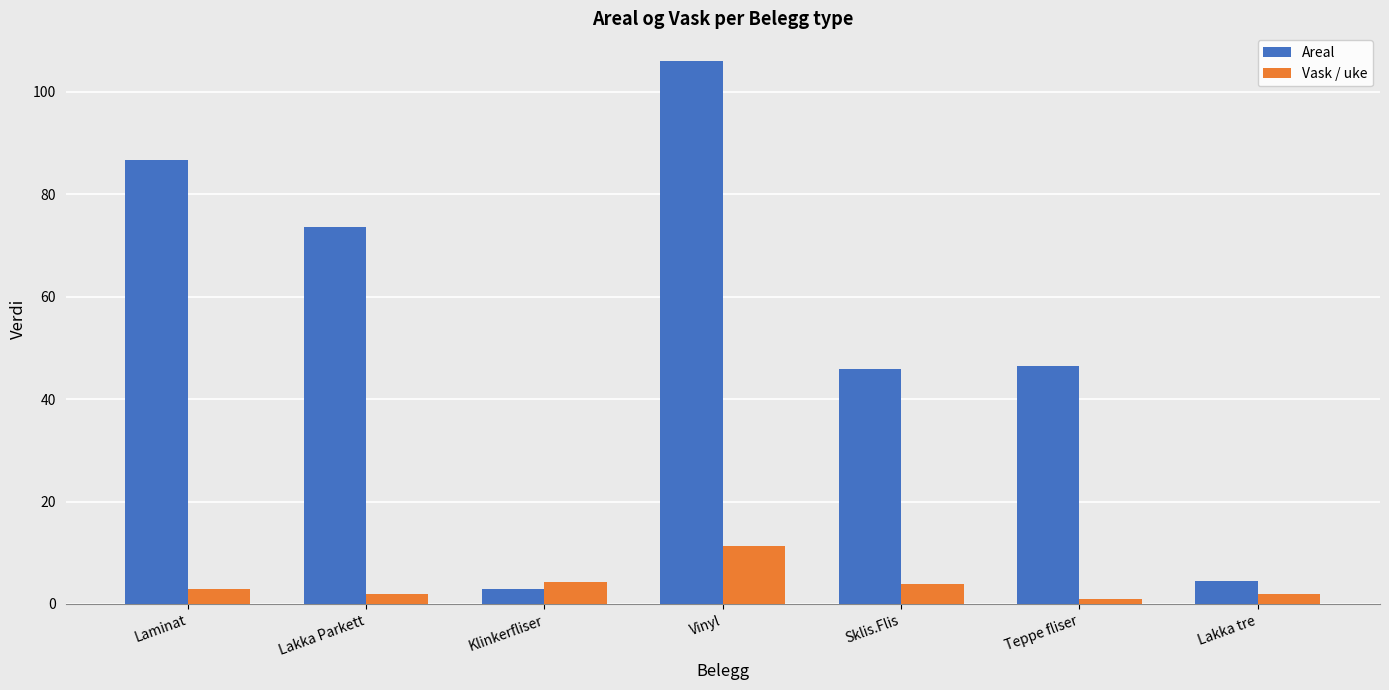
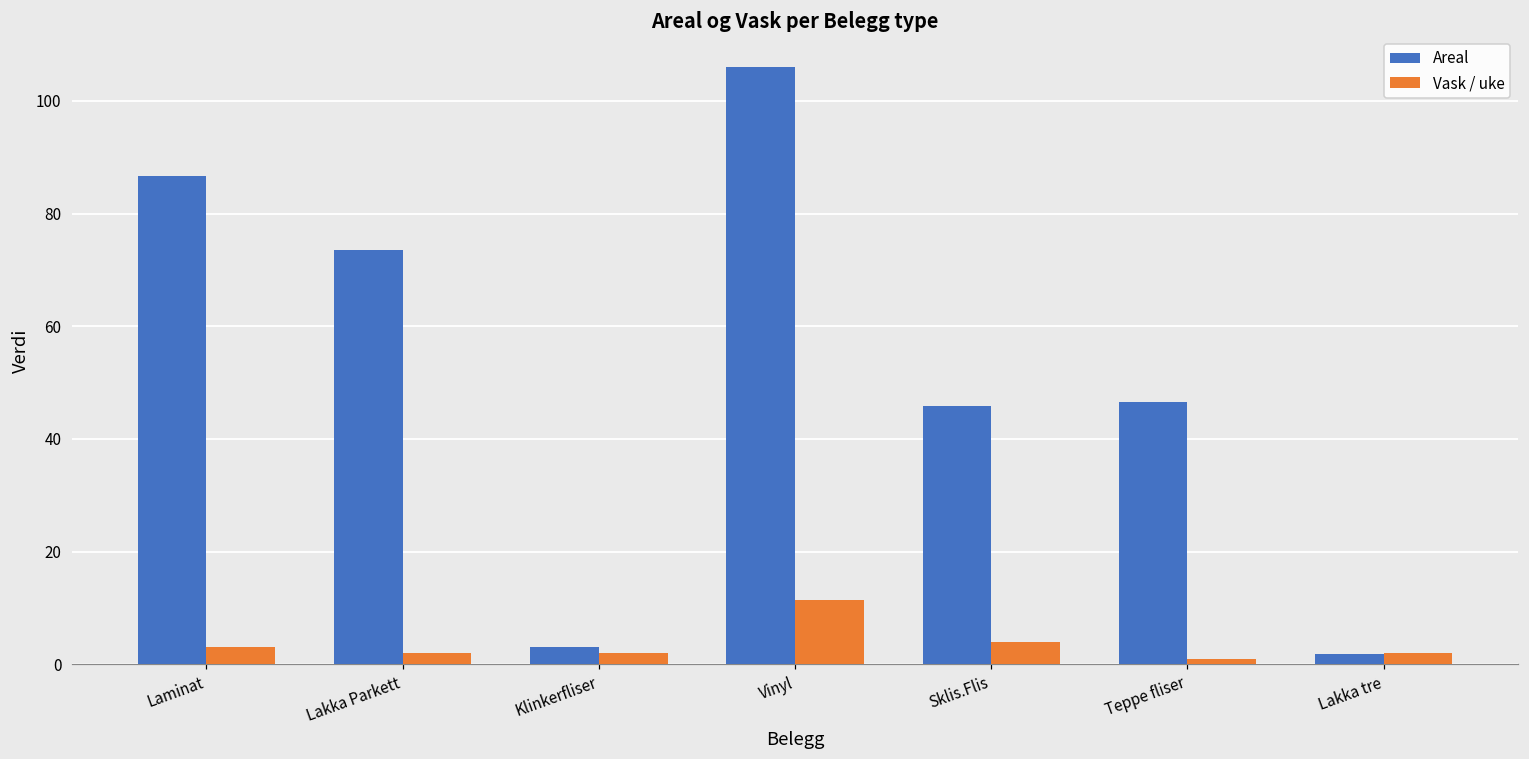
  {
    "Areal": {
      "Laminat": 87,
      "Lakka Parkett": 74,
      "Klinkerfliser": 3,
      "Vinyl": 106,
      "Sklis.Flis": 46,
      "Teppe fliser": 47,
-     "Lakka tre": 5
+     "Lakka tre": 2
    },
    "Vask / uke": {
      "Laminat": 3,
      "Lakka Parkett": 2,
-     "Klinkerfliser": 4,
+     "Klinkerfliser": 2,
      "Vinyl": 11,
      "Sklis.Flis": 4,
      "Teppe fliser": 1,
      "Lakka tre": 2
    }
  }
